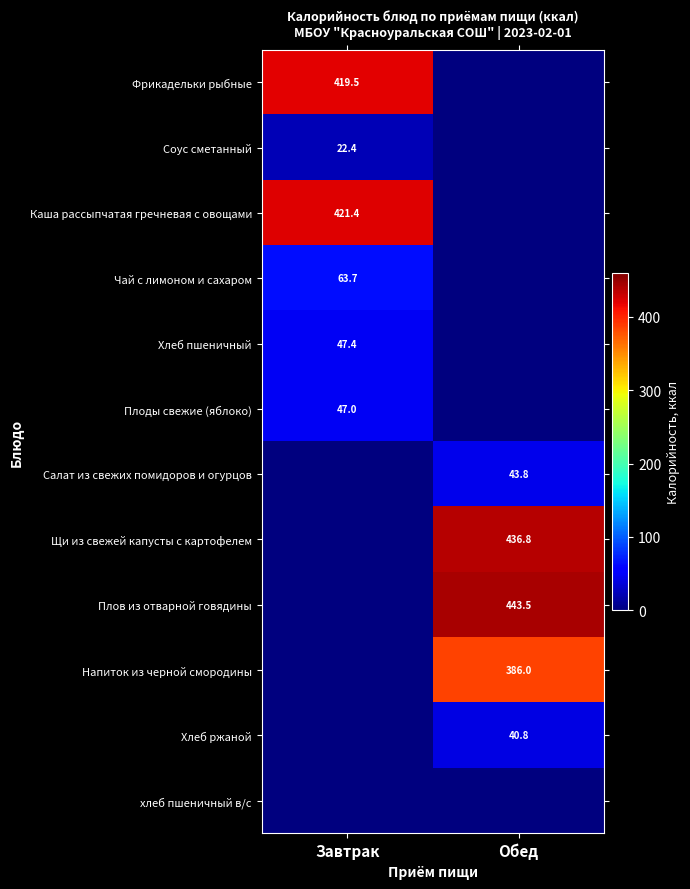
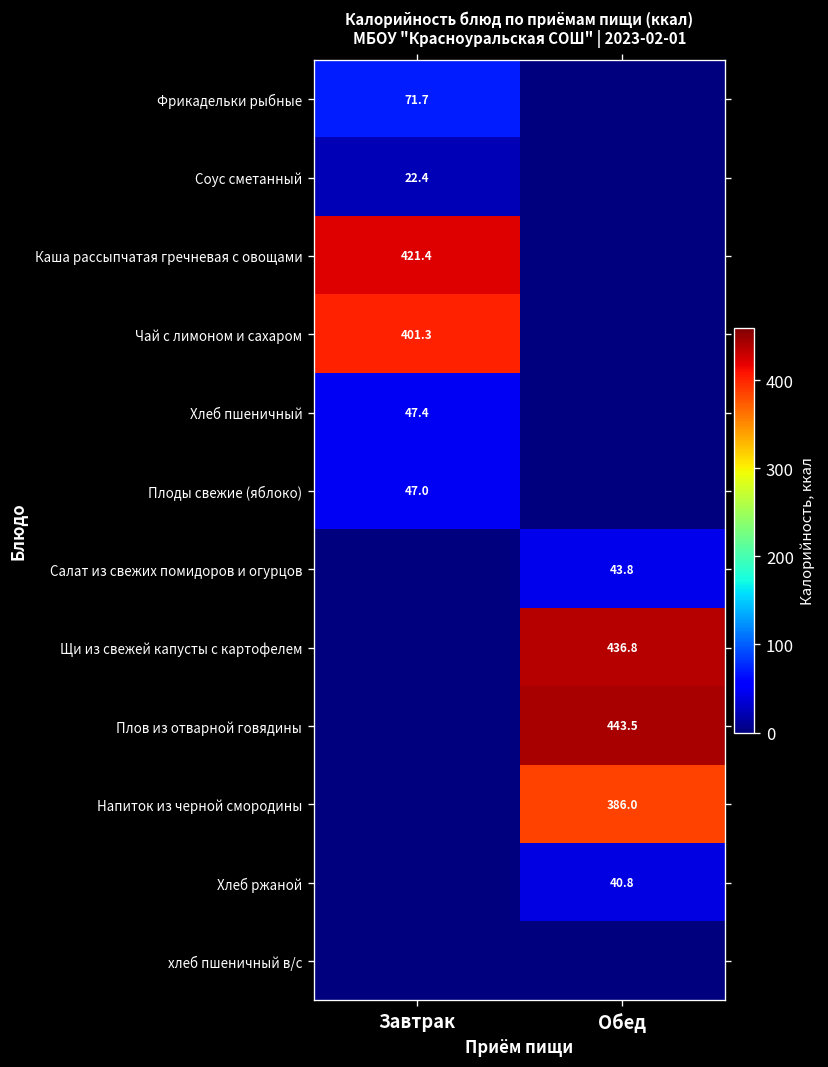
  {
    "Фрикадельки рыбные": {
-     "Завтрак": 419.5
+     "Завтрак": 71.7
    },
    "Соус сметанный": {
      "Завтрак": 22.4
    },
    "Каша рассыпчатая гречневая с овощами": {
      "Завтрак": 421.4
    },
    "Чай с лимоном и сахаром": {
-     "Завтрак": 63.7
+     "Завтрак": 401.3
    },
    "Хлеб пшеничный": {
      "Завтрак": 47.4
    },
    "Плоды свежие (яблоко)": {
      "Завтрак": 47.0
    },
    "Салат из свежих помидоров и огурцов": {
      "Обед": 43.8
    },
    "Щи из свежей капусты с картофелем": {
      "Обед": 436.8
    },
    "Плов из отварной говядины": {
      "Обед": 443.5
    },
    "Напиток из черной смородины": {
      "Обед": 386.0
    },
    "Хлеб ржаной": {
      "Обед": 40.8
    }
  }
